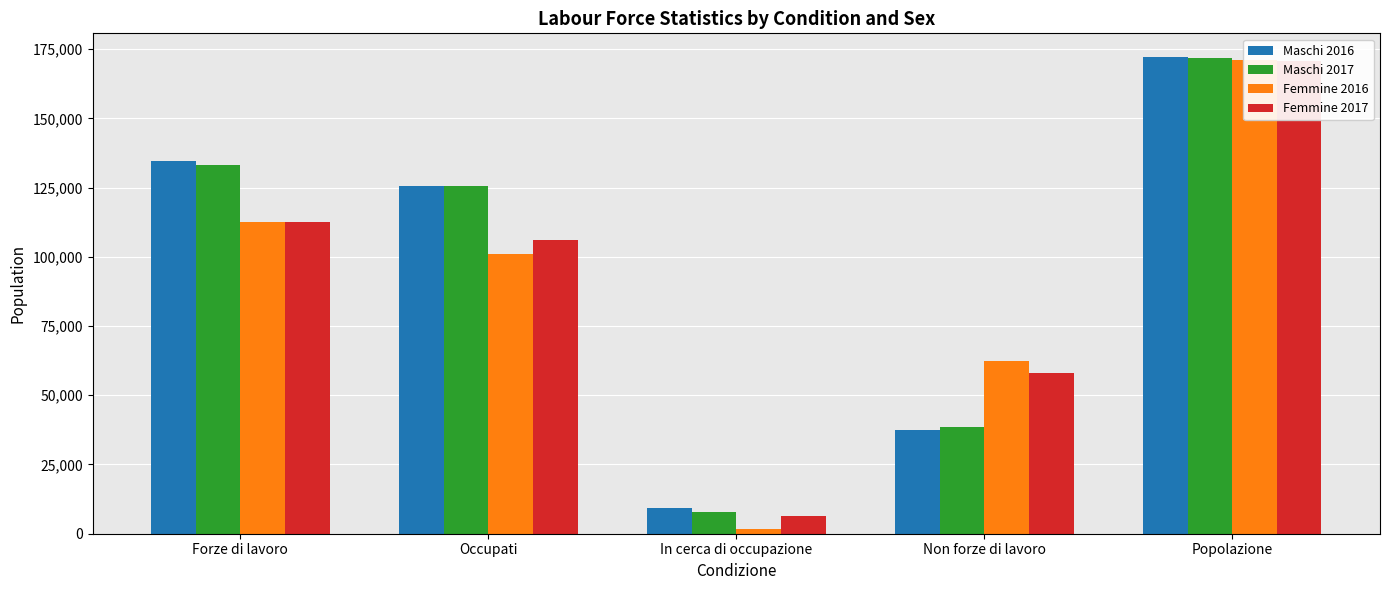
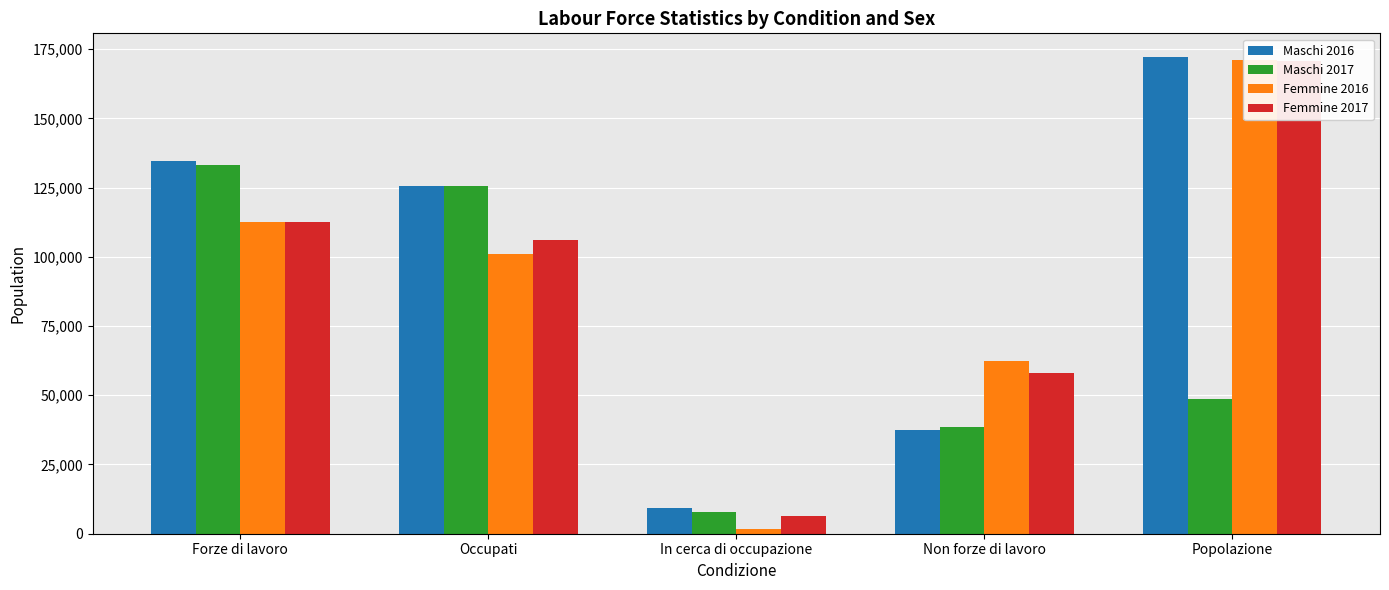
  {
    "Maschi 2016": {
      "Forze di lavoro": "135,000",
      "Occupati": "126,000",
      "In cerca di occupazione": "9,000",
      "Non forze di lavoro": "38,000",
      "Popolazione": "172,000"
    },
    "Maschi 2017": {
      "Forze di lavoro": "133,000",
      "Occupati": "125,000",
      "In cerca di occupazione": "8,000",
      "Non forze di lavoro": "39,000",
-     "Popolazione": "172,000"
+     "Popolazione": "49,000"
    },
    "Femmine 2016": {
      "Forze di lavoro": "113,000",
      "Occupati": "101,000",
      "In cerca di occupazione": "2,000",
      "Non forze di lavoro": "62,000"
    },
    "Femmine 2017": {
      "Forze di lavoro": "113,000",
      "Occupati": "106,000",
      "In cerca di occupazione": "7,000",
      "Non forze di lavoro": "58,000"
    }
  }
